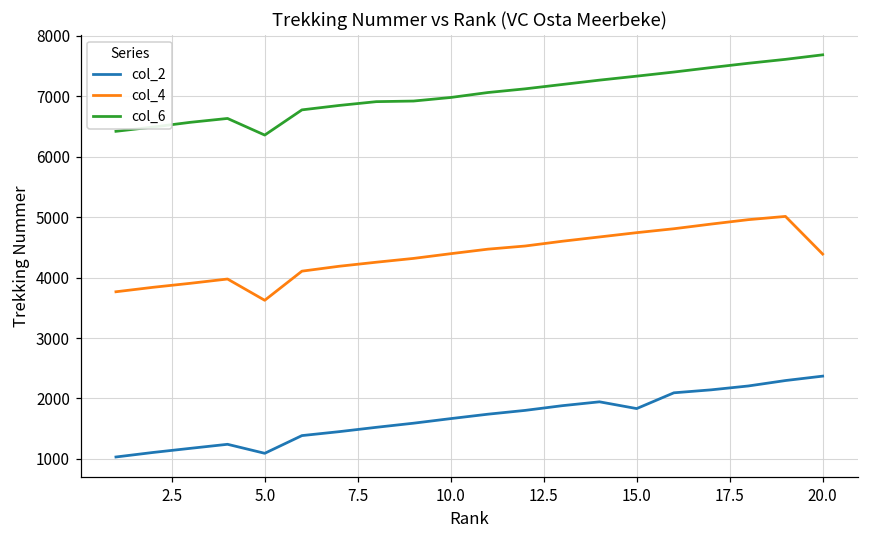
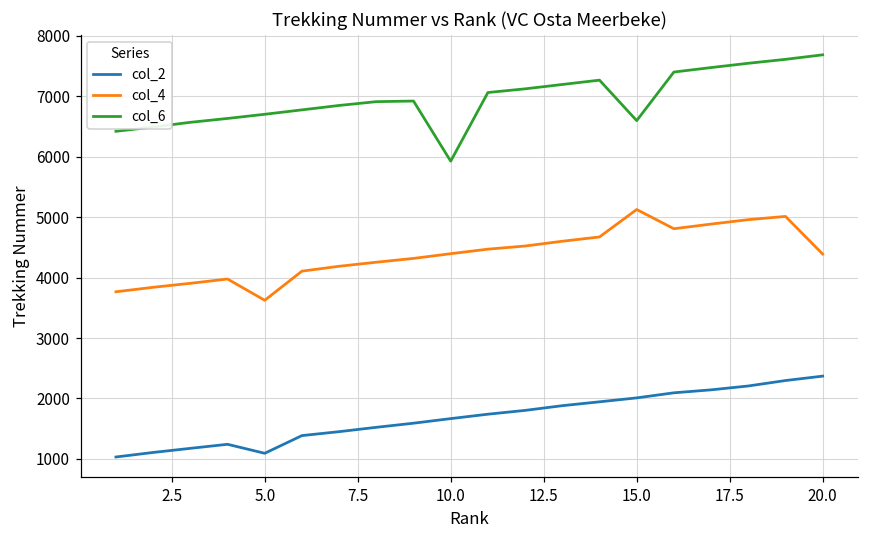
  {
    "col_2": {
      "5.0": 1100,
      "10.0": 1700,
-     "15.0": 1800,
+     "15.0": 2000,
      "20.0": 2400
    },
    "col_4": {
      "5.0": 3600,
      "10.0": 4400,
-     "15.0": 4700,
+     "15.0": 5100,
      "20.0": 4400
    },
    "col_6": {
-     "5.0": 6400,
-     "10.0": 7000,
-     "15.0": 7300,
+     "5.0": 6700,
+     "10.0": 5900,
+     "15.0": 6600,
      "20.0": 7700
    }
  }
